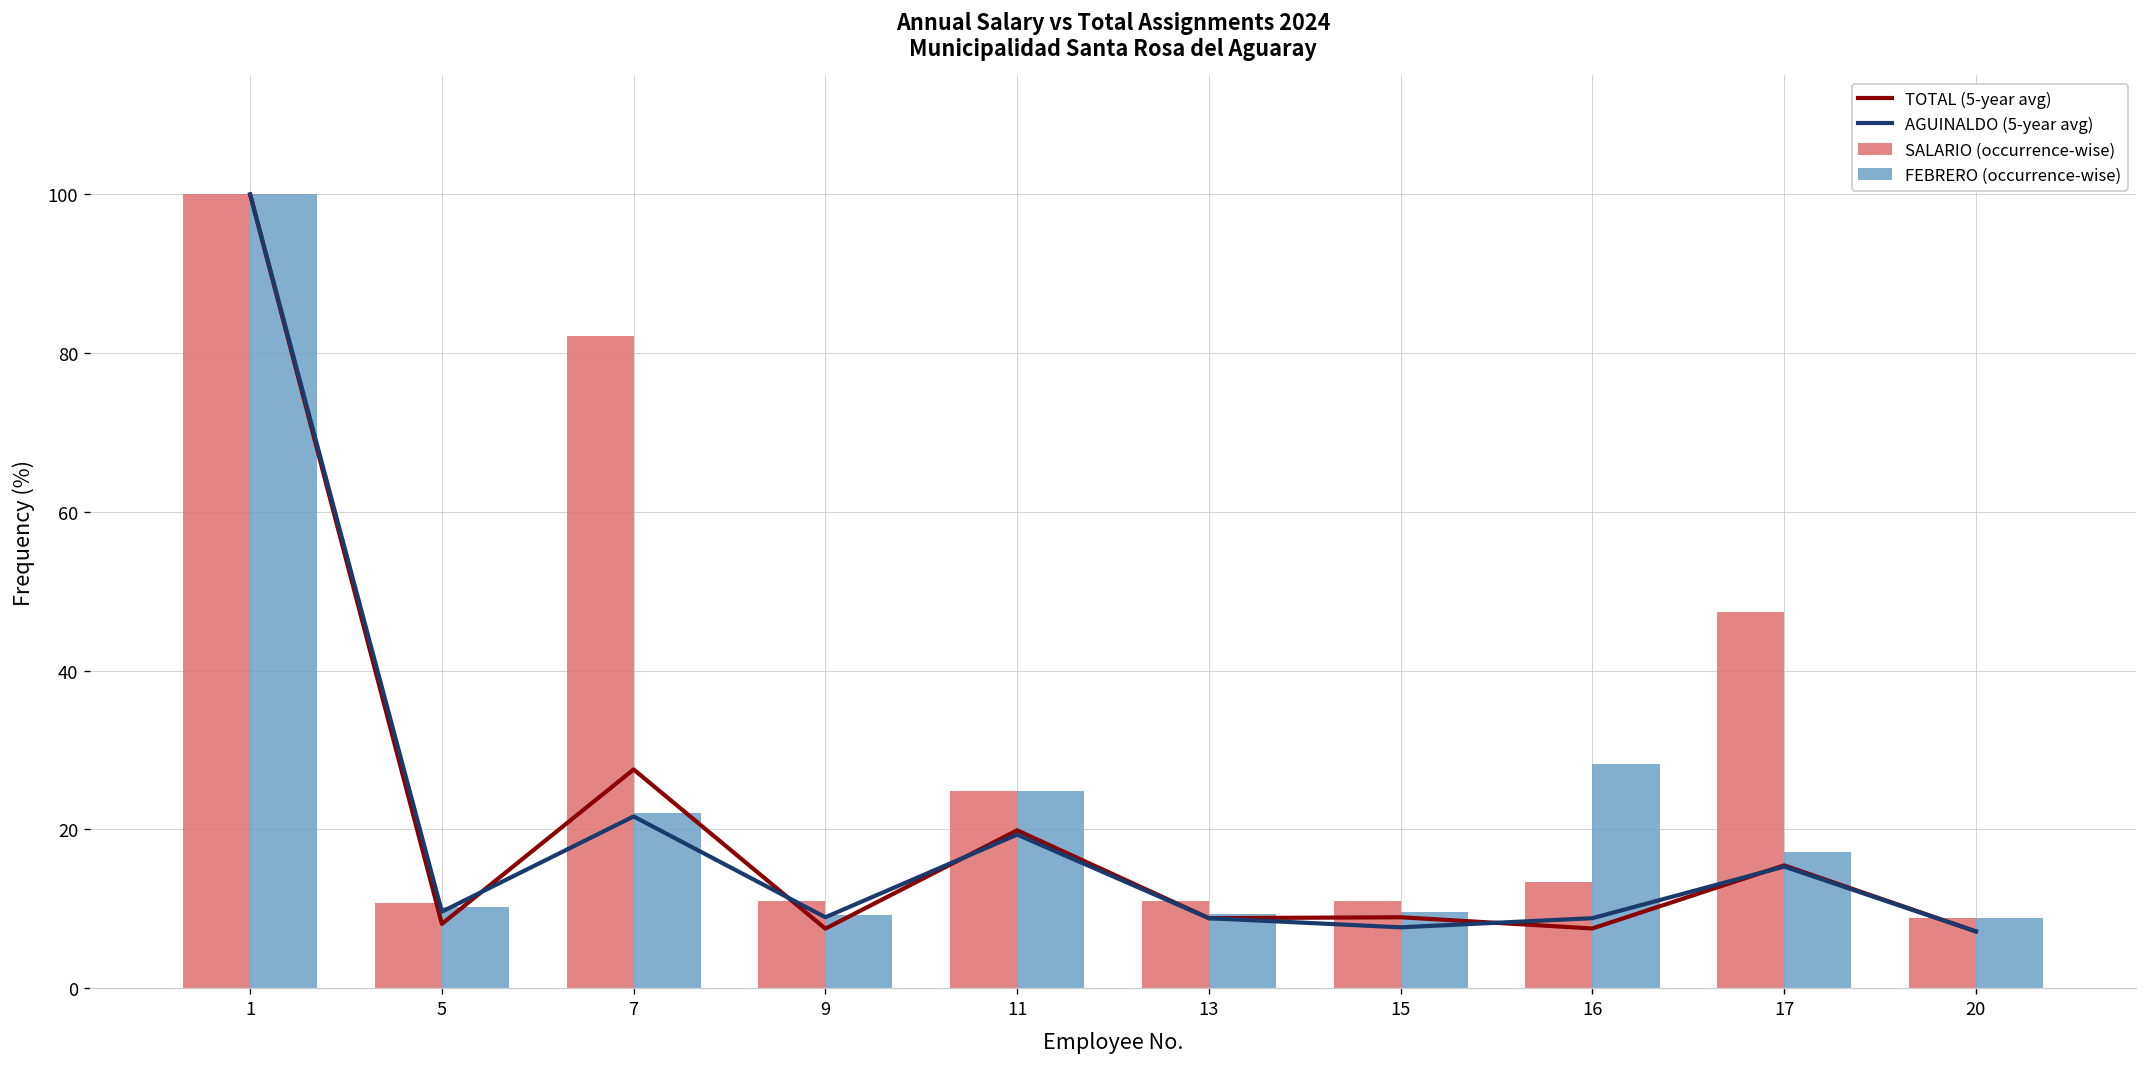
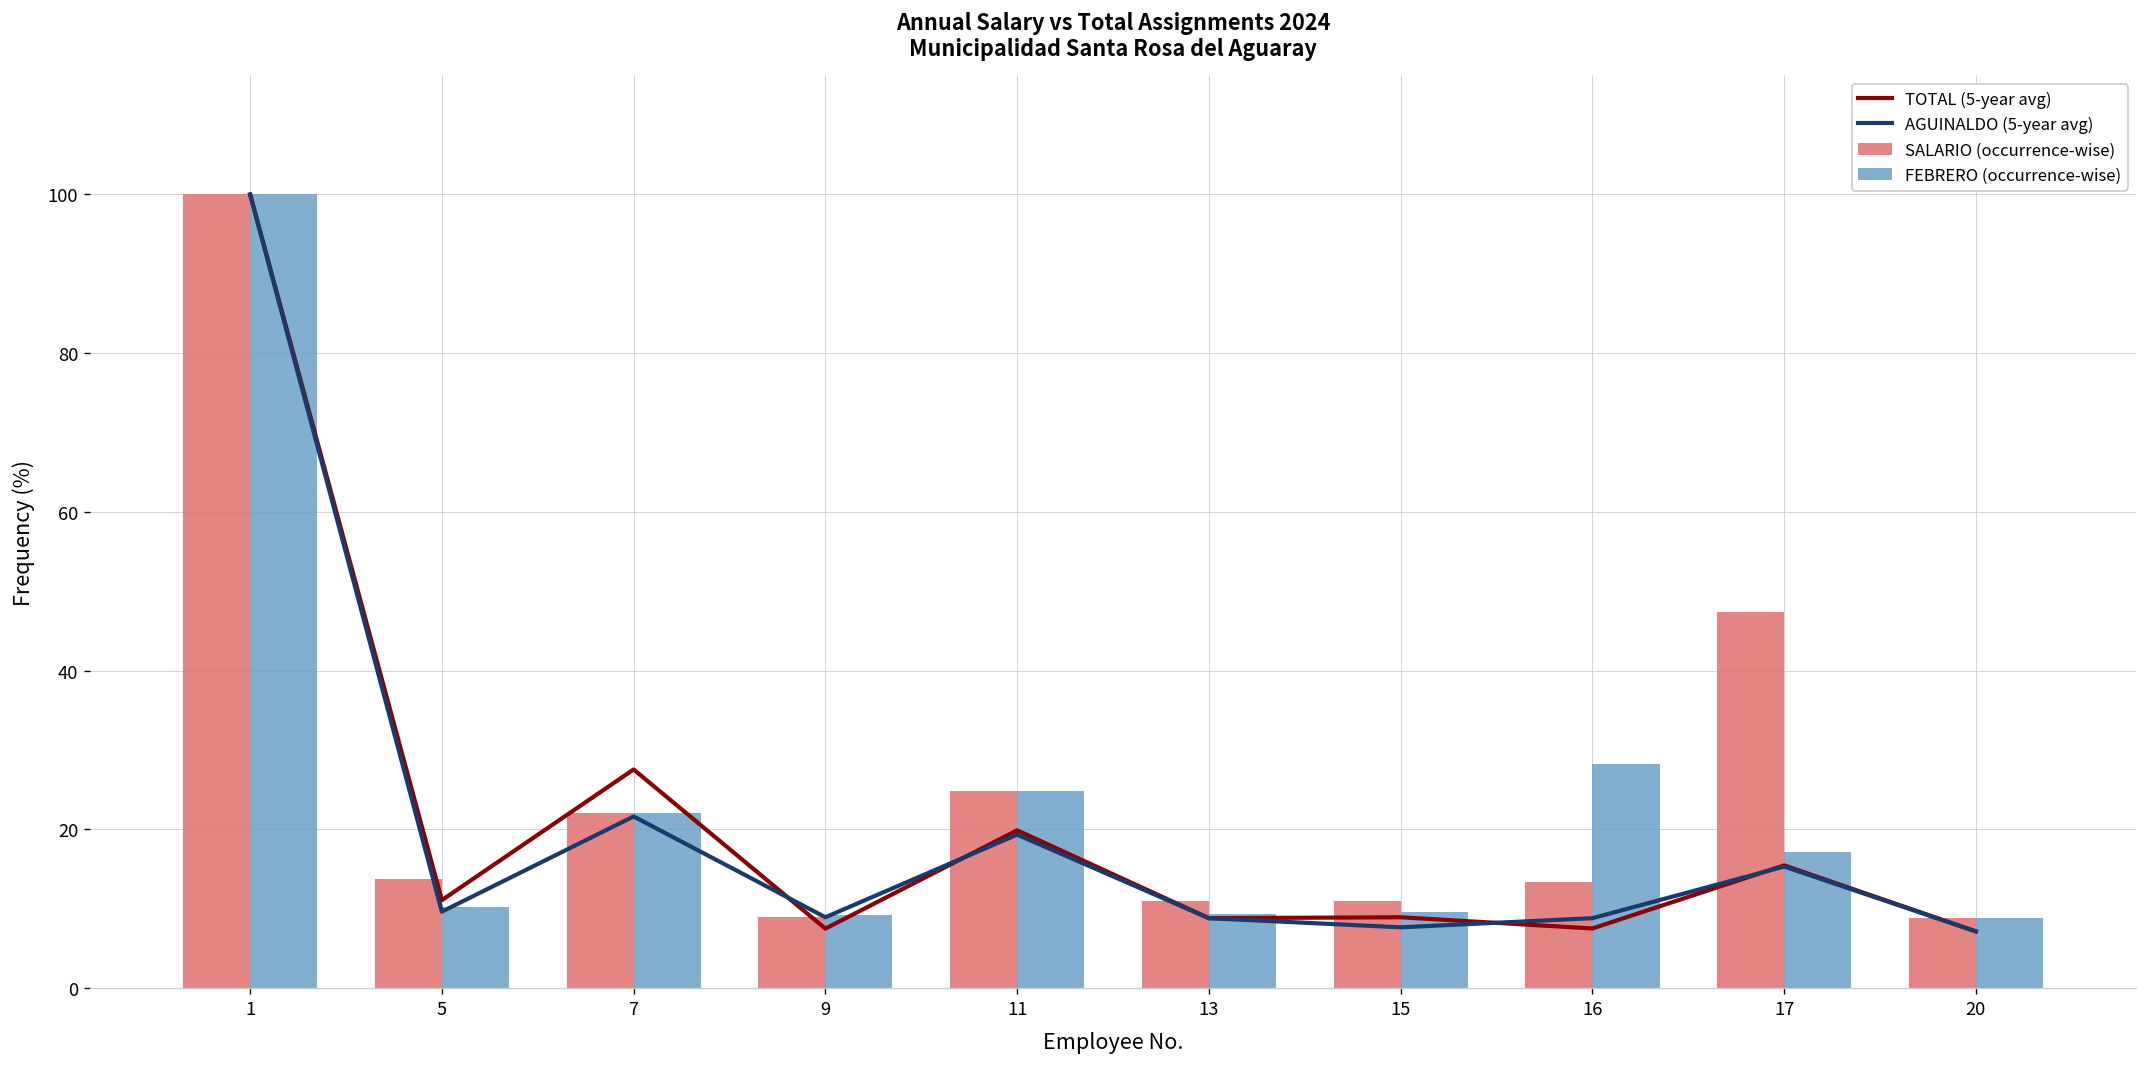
  {
    "SALARIO (occurrence-wise)": {
      "1": 100,
-     "5": 11,
-     "7": 82,
-     "9": 11,
+     "5": 14,
+     "7": 22,
+     "9": 9,
      "11": 25,
      "13": 11,
      "15": 11,
      "16": 13,
      "17": 47,
      "20": 9
    },
    "TOTAL (5-year avg)": {
-     "5": 8,
+     "5": 11,
      "7": 28,
      "9": 7,
      "11": 20,
      "15": 9,
      "16": 8
    },
    "FEBRERO (occurrence-wise)": {
      "1": 100,
      "5": 10,
      "7": 22,
      "9": 9,
      "11": 25,
      "13": 9,
      "15": 10,
      "16": 28,
      "17": 17,
      "20": 9
    },
    "AGUINALDO (5-year avg)": {
      "5": 10,
      "7": 22,
      "9": 9,
      "11": 19,
      "15": 8,
      "16": 9
    }
  }
